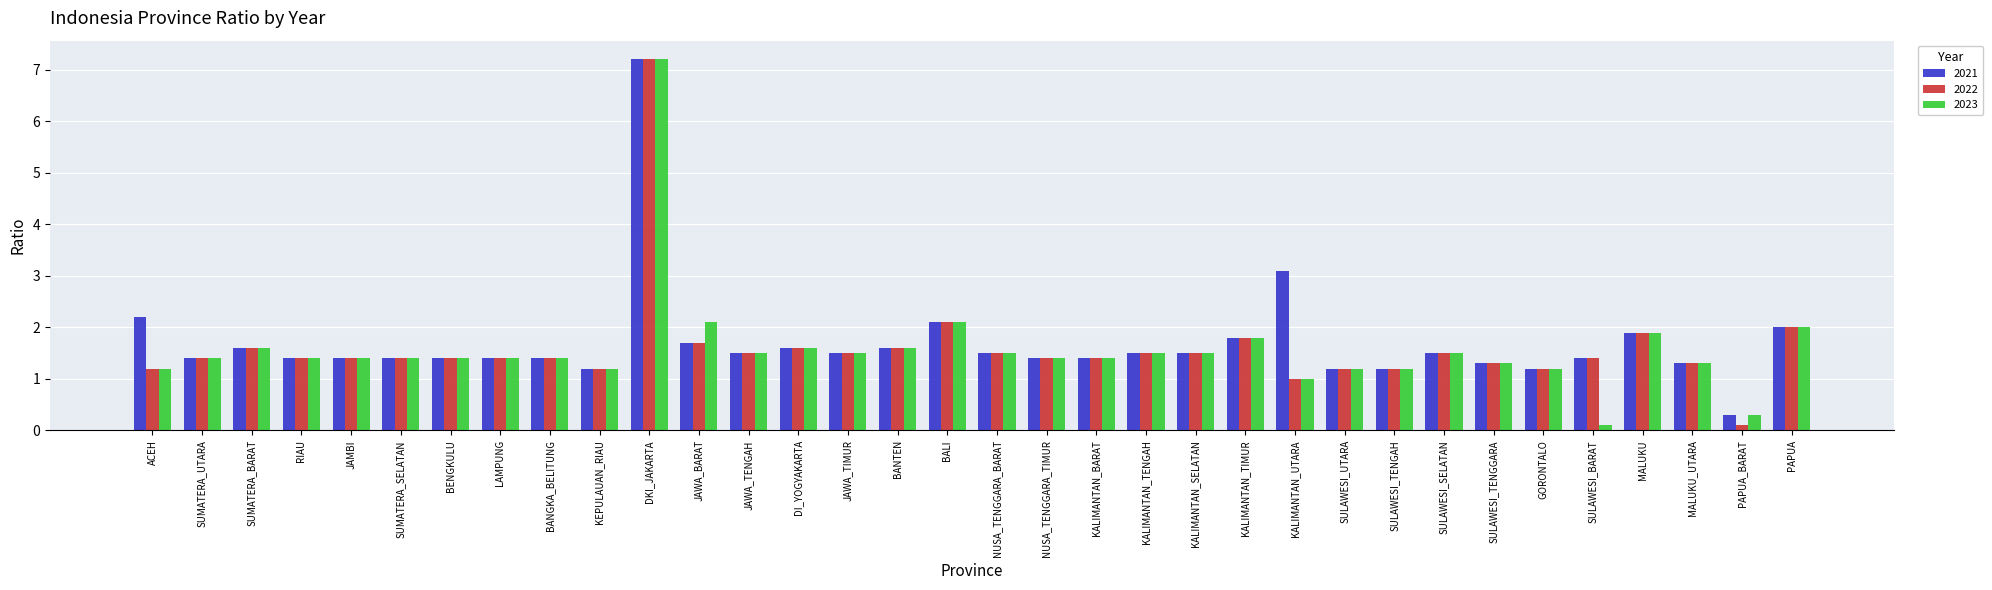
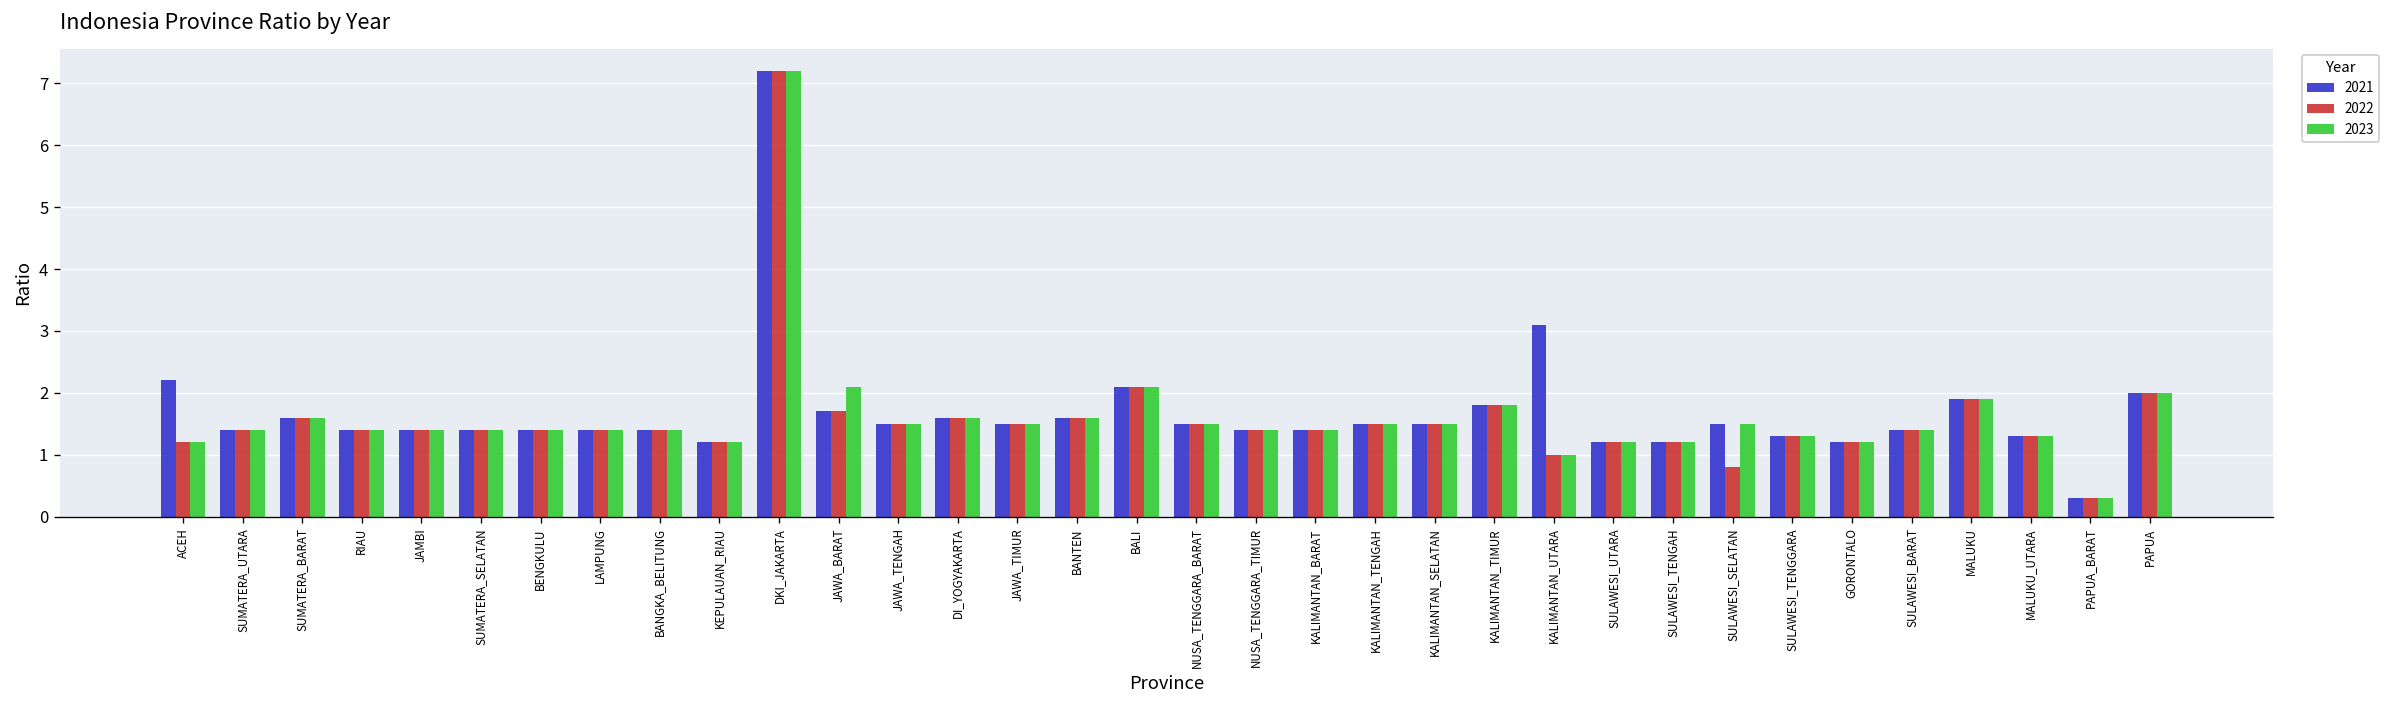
  {
    "2021": {
      "ACEH": 2.2,
      "SUMATERA_UTARA": 1.4,
      "SUMATERA_BARAT": 1.6,
      "RIAU": 1.4,
      "JAMBI": 1.4,
      "SUMATERA_SELATAN": 1.4,
      "BENGKULU": 1.4,
      "LAMPUNG": 1.4,
      "BANGKA_BELITUNG": 1.4,
      "KEPULAUAN_RIAU": 1.2,
      "DKI_JAKARTA": 7.2,
      "JAWA_BARAT": 1.7,
      "JAWA_TENGAH": 1.5,
      "DI_YOGYAKARTA": 1.6,
      "JAWA_TIMUR": 1.5,
      "BANTEN": 1.6,
      "BALI": 2.1,
      "NUSA_TENGGARA_BARAT": 1.5,
      "NUSA_TENGGARA_TIMUR": 1.4,
      "KALIMANTAN_BARAT": 1.4,
      "KALIMANTAN_TENGAH": 1.5,
      "KALIMANTAN_SELATAN": 1.5,
      "KALIMANTAN_TIMUR": 1.8,
      "KALIMANTAN_UTARA": 3.1,
      "SULAWESI_UTARA": 1.2,
      "SULAWESI_TENGAH": 1.2,
      "SULAWESI_SELATAN": 1.5,
      "SULAWESI_TENGGARA": 1.3,
      "GORONTALO": 1.2,
      "SULAWESI_BARAT": 1.4,
      "MALUKU": 1.9,
      "MALUKU_UTARA": 1.3,
      "PAPUA_BARAT": 0.3,
      "PAPUA": 2.0
    },
    "2022": {
      "ACEH": 1.2,
      "SUMATERA_UTARA": 1.4,
      "SUMATERA_BARAT": 1.6,
      "RIAU": 1.4,
      "JAMBI": 1.4,
      "SUMATERA_SELATAN": 1.4,
      "BENGKULU": 1.4,
      "LAMPUNG": 1.4,
      "BANGKA_BELITUNG": 1.4,
      "KEPULAUAN_RIAU": 1.2,
      "DKI_JAKARTA": 7.2,
      "JAWA_BARAT": 1.7,
      "JAWA_TENGAH": 1.5,
      "DI_YOGYAKARTA": 1.6,
      "JAWA_TIMUR": 1.5,
      "BANTEN": 1.6,
      "BALI": 2.1,
      "NUSA_TENGGARA_BARAT": 1.5,
      "NUSA_TENGGARA_TIMUR": 1.4,
      "KALIMANTAN_BARAT": 1.4,
      "KALIMANTAN_TENGAH": 1.5,
      "KALIMANTAN_SELATAN": 1.5,
      "KALIMANTAN_TIMUR": 1.8,
      "KALIMANTAN_UTARA": 1.0,
      "SULAWESI_UTARA": 1.2,
      "SULAWESI_TENGAH": 1.2,
-     "SULAWESI_SELATAN": 1.5,
+     "SULAWESI_SELATAN": 0.8,
      "SULAWESI_TENGGARA": 1.3,
      "GORONTALO": 1.2,
      "SULAWESI_BARAT": 1.4,
      "MALUKU": 1.9,
      "MALUKU_UTARA": 1.3,
-     "PAPUA_BARAT": 0.1,
+     "PAPUA_BARAT": 0.3,
      "PAPUA": 2.0
    },
    "2023": {
      "ACEH": 1.2,
      "SUMATERA_UTARA": 1.4,
      "SUMATERA_BARAT": 1.6,
      "RIAU": 1.4,
      "JAMBI": 1.4,
      "SUMATERA_SELATAN": 1.4,
      "BENGKULU": 1.4,
      "LAMPUNG": 1.4,
      "BANGKA_BELITUNG": 1.4,
      "KEPULAUAN_RIAU": 1.2,
      "DKI_JAKARTA": 7.2,
      "JAWA_BARAT": 2.1,
      "JAWA_TENGAH": 1.5,
      "DI_YOGYAKARTA": 1.6,
      "JAWA_TIMUR": 1.5,
      "BANTEN": 1.6,
      "BALI": 2.1,
      "NUSA_TENGGARA_BARAT": 1.5,
      "NUSA_TENGGARA_TIMUR": 1.4,
      "KALIMANTAN_BARAT": 1.4,
      "KALIMANTAN_TENGAH": 1.5,
      "KALIMANTAN_SELATAN": 1.5,
      "KALIMANTAN_TIMUR": 1.8,
      "KALIMANTAN_UTARA": 1.0,
      "SULAWESI_UTARA": 1.2,
      "SULAWESI_TENGAH": 1.2,
      "SULAWESI_SELATAN": 1.5,
      "SULAWESI_TENGGARA": 1.3,
      "GORONTALO": 1.2,
-     "SULAWESI_BARAT": 0.1,
+     "SULAWESI_BARAT": 1.4,
      "MALUKU": 1.9,
      "MALUKU_UTARA": 1.3,
      "PAPUA_BARAT": 0.3,
      "PAPUA": 2.0
    }
  }
